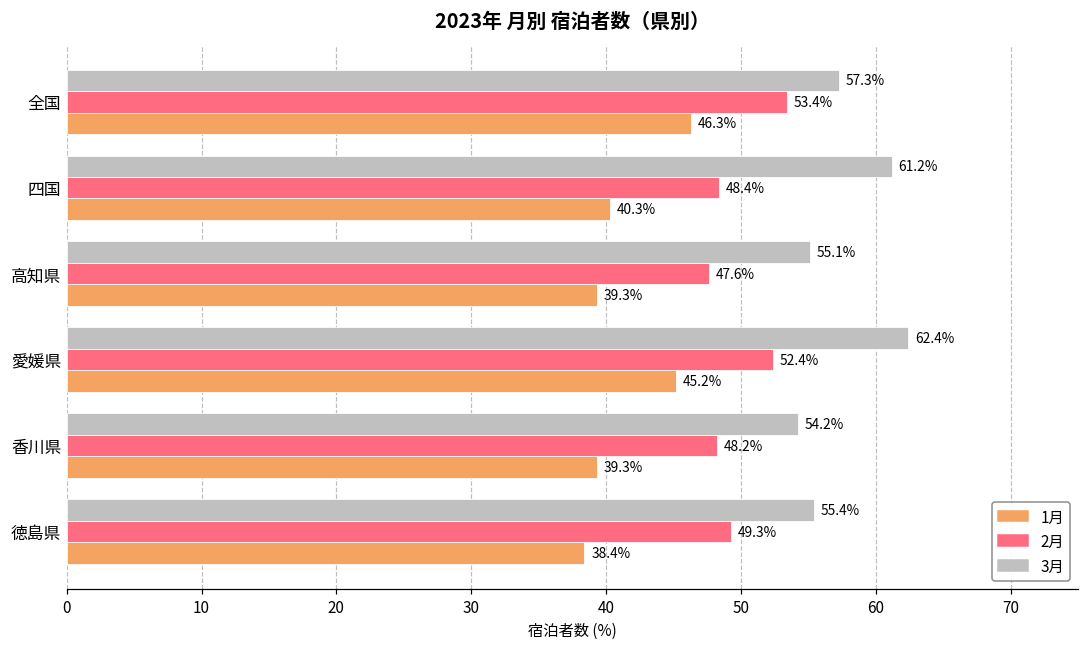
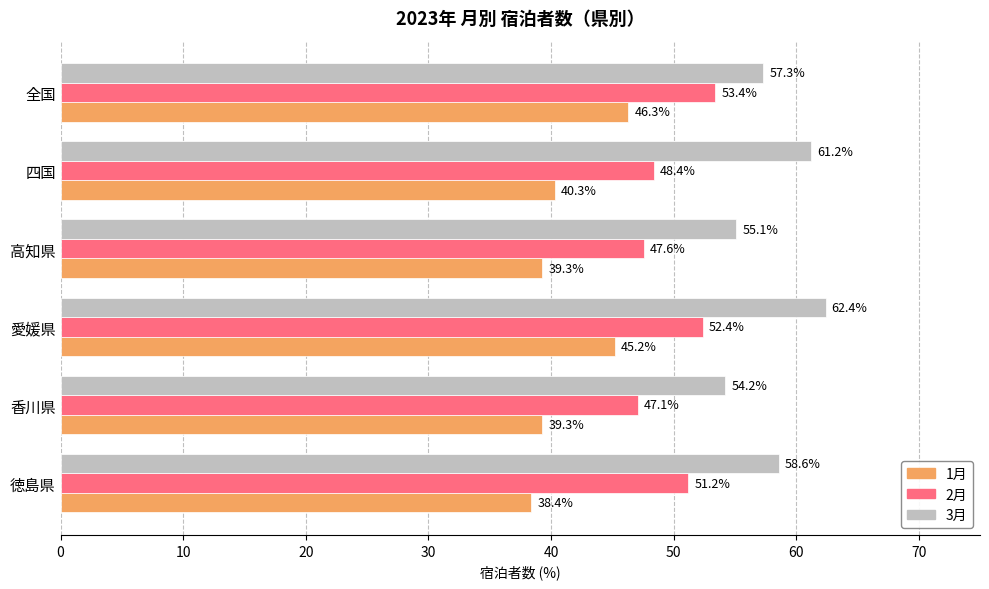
  {
    "1月": {
      "全国": "46.3%",
      "四国": "40.3%",
      "高知県": "39.3%",
      "愛媛県": "45.2%",
      "香川県": "39.3%",
      "徳島県": "38.4%"
    },
    "2月": {
      "全国": "53.4%",
      "四国": "48.4%",
      "高知県": "47.6%",
      "愛媛県": "52.4%",
-     "香川県": "48.2%",
-     "徳島県": "49.3%"
+     "香川県": "47.1%",
+     "徳島県": "51.2%"
    },
    "3月": {
      "全国": "57.3%",
      "四国": "61.2%",
      "高知県": "55.1%",
      "愛媛県": "62.4%",
      "香川県": "54.2%",
-     "徳島県": "55.4%"
+     "徳島県": "58.6%"
    }
  }
